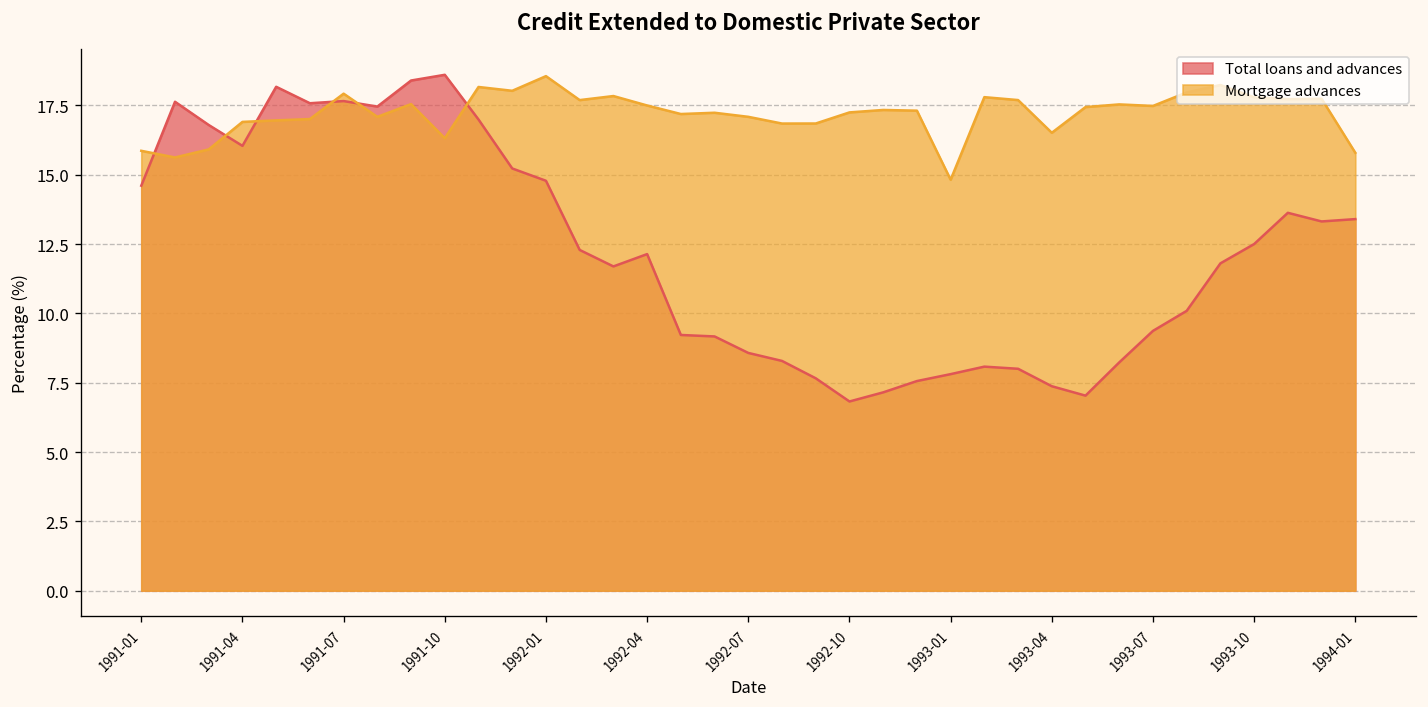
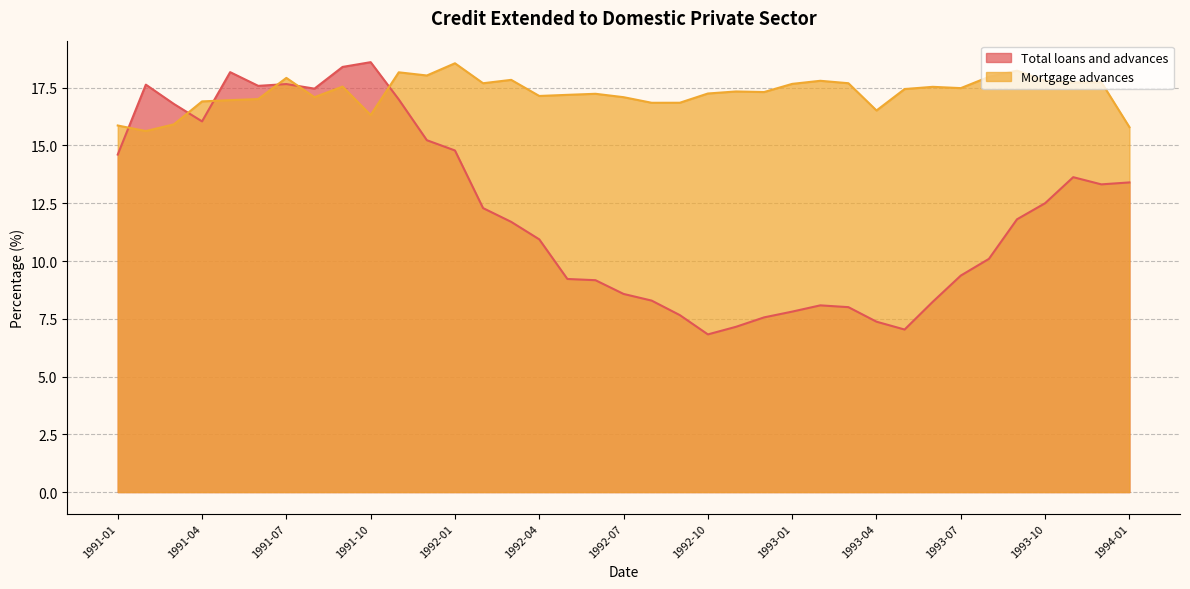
  {
    "Total loans and advances": {
      "1991-01": 14.6,
      "1991-04": 16.0,
      "1991-07": 17.7,
      "1991-10": 18.6,
      "1992-01": 14.8,
-     "1992-04": 12.1,
+     "1992-04": 10.9,
      "1992-07": 8.6,
      "1992-10": 6.8,
      "1993-01": 7.8,
      "1993-04": 7.4,
      "1993-07": 9.4,
      "1993-10": 12.5,
      "1994-01": 13.4
    },
    "Mortgage advances": {
      "1991-01": 15.9,
      "1991-04": 16.9,
      "1991-07": 17.9,
      "1991-10": 16.3,
      "1992-01": 18.6,
-     "1992-04": 17.5,
+     "1992-04": 17.1,
      "1992-07": 17.1,
      "1992-10": 17.3,
-     "1993-01": 14.8,
+     "1993-01": 17.7,
      "1993-04": 16.5,
      "1993-07": 17.5,
      "1994-01": 15.8
    }
  }
